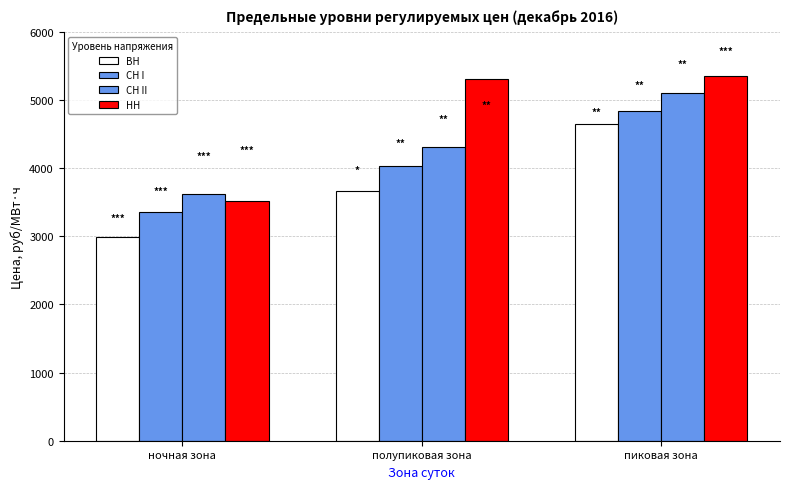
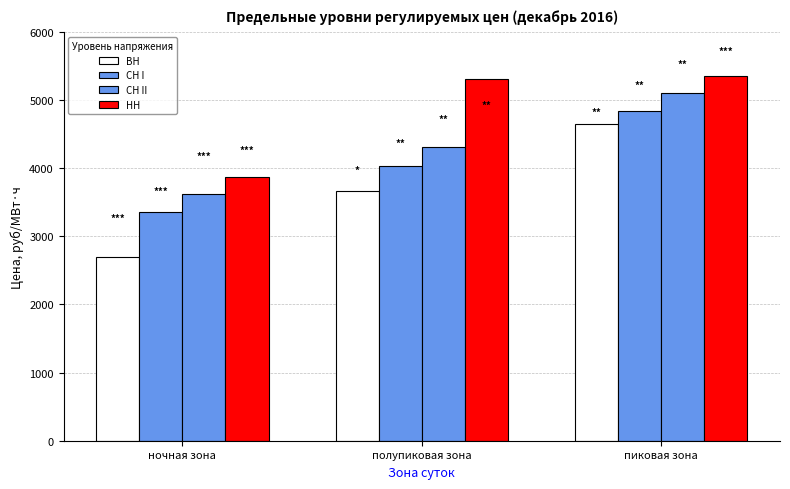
  {
    "ВН": {
-     "ночная зона": 3000,
+     "ночная зона": 2700,
      "полупиковая зона": 3700,
      "пиковая зона": 4600
    },
    "НН": {
-     "ночная зона": 3500,
+     "ночная зона": 3900,
      "полупиковая зона": 5300,
      "пиковая зона": 5300
    }
  }
